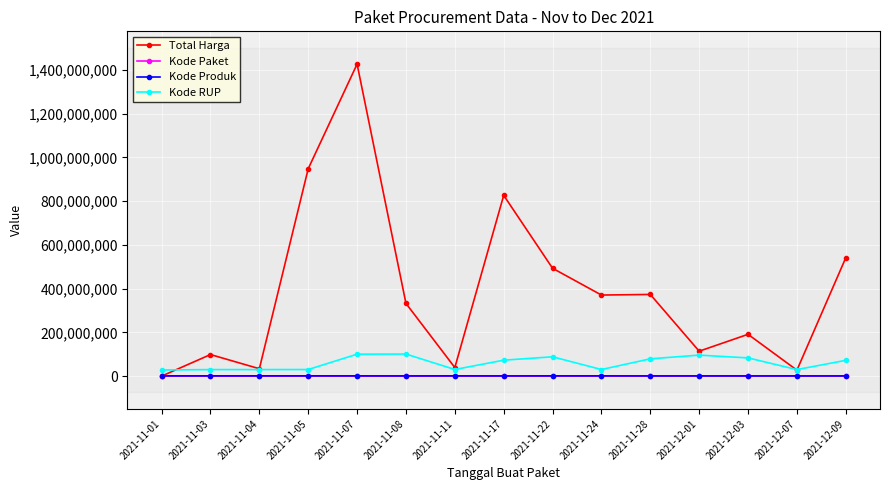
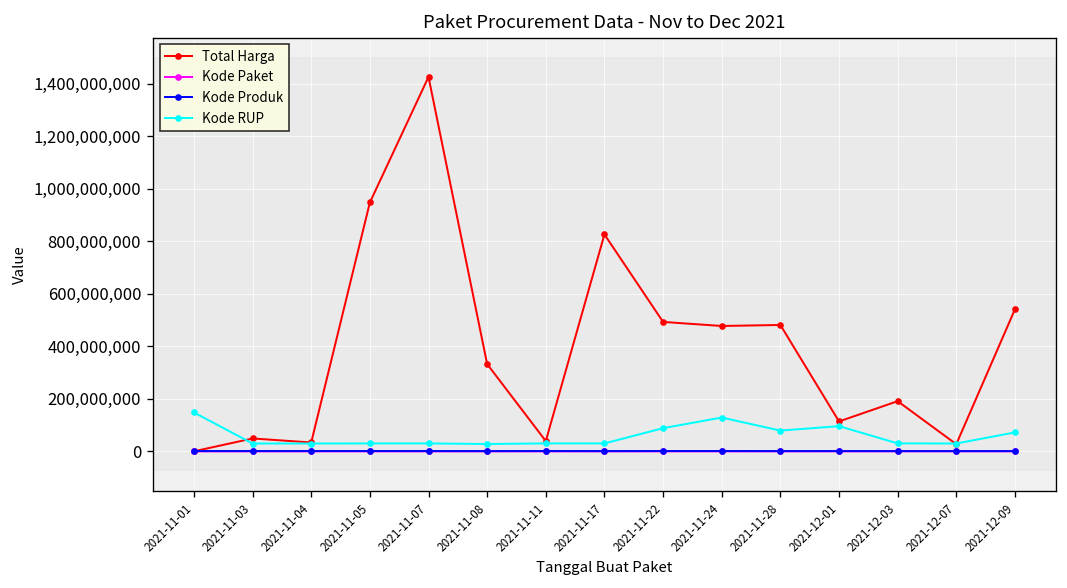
  {
    "Total Harga": {
-     "2021-11-03": "100,000,000",
+     "2021-11-03": "50,000,000",
      "2021-11-05": "950,000,000",
      "2021-11-07": "1,430,000,000",
      "2021-11-08": "330,000,000",
      "2021-11-17": "830,000,000",
      "2021-11-22": "490,000,000",
-     "2021-11-24": "370,000,000",
-     "2021-11-28": "370,000,000",
+     "2021-11-24": "480,000,000",
+     "2021-11-28": "480,000,000",
      "2021-12-01": "110,000,000",
      "2021-12-03": "190,000,000",
      "2021-12-09": "540,000,000"
    },
    "Kode Produk": {
      "2021-11-03": "0",
      "2021-11-04": "0",
      "2021-11-05": "0",
      "2021-11-07": "0",
      "2021-11-08": "0",
      "2021-11-11": "0",
      "2021-11-17": "0",
      "2021-11-22": "0",
      "2021-11-24": "0",
      "2021-11-28": "0",
      "2021-12-01": "0",
      "2021-12-03": "0",
      "2021-12-07": "0",
      "2021-12-09": "0"
    },
    "Kode RUP": {
-     "2021-11-01": "30,000,000",
+     "2021-11-01": "150,000,000",
      "2021-11-03": "30,000,000",
      "2021-11-05": "30,000,000",
-     "2021-11-07": "100,000,000",
-     "2021-11-08": "100,000,000",
-     "2021-11-17": "70,000,000",
+     "2021-11-07": "30,000,000",
+     "2021-11-08": "30,000,000",
+     "2021-11-17": "30,000,000",
      "2021-11-22": "90,000,000",
-     "2021-11-24": "30,000,000",
+     "2021-11-24": "130,000,000",
      "2021-11-28": "80,000,000",
      "2021-12-01": "100,000,000",
-     "2021-12-03": "80,000,000",
+     "2021-12-03": "30,000,000",
      "2021-12-09": "70,000,000"
    }
  }
